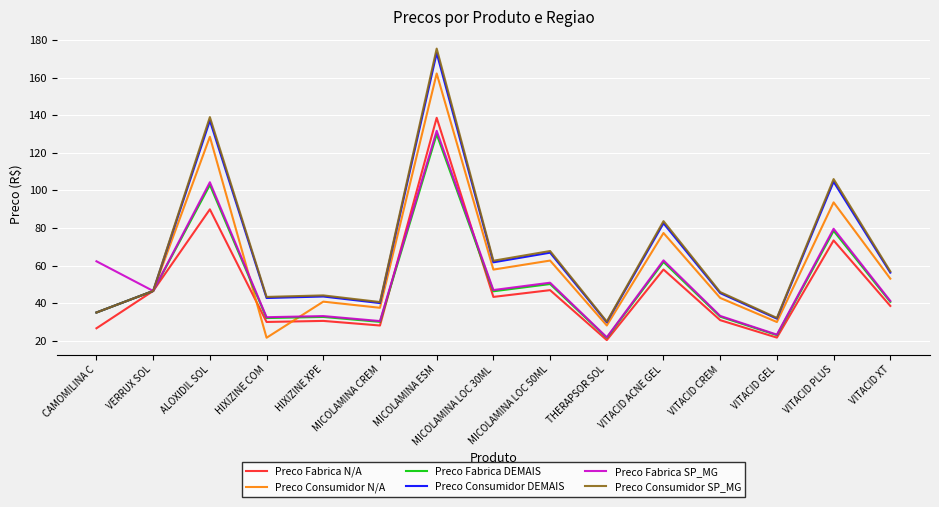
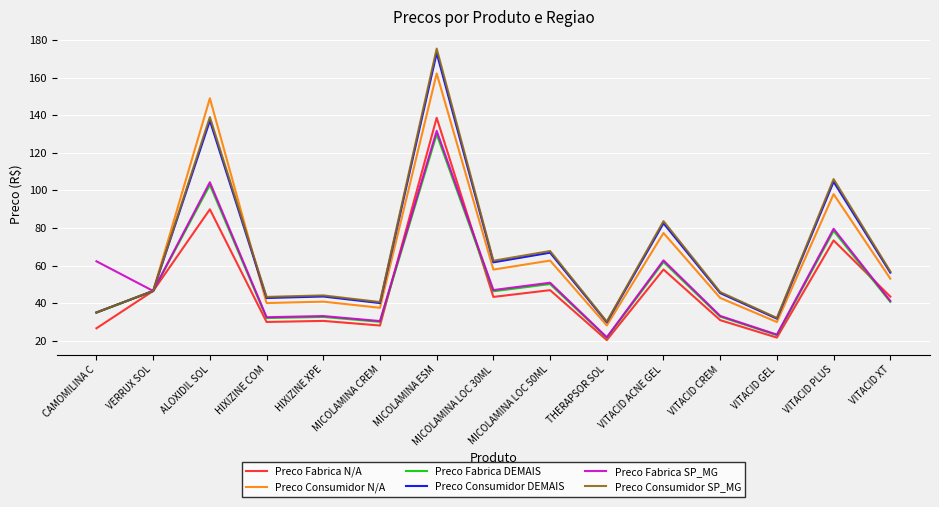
  {
    "Preco Fabrica N/A": {
      "CAMOMILINA C": 27,
      "ALOXIDIL SOL": 90,
      "HIXIZINE COM": 30,
      "HIXIZINE XPE": 31,
      "MICOLAMINA CREM": 28,
      "MICOLAMINA ESM": 139,
      "MICOLAMINA LOC 30ML": 43,
      "MICOLAMINA LOC 50ML": 47,
      "VITACID ACNE GEL": 58,
      "VITACID CREM": 31,
      "VITACID PLUS": 73,
-     "VITACID XT": 38
+     "VITACID XT": 43
    },
    "Preco Consumidor N/A": {
-     "ALOXIDIL SOL": 129,
-     "HIXIZINE COM": 22,
+     "ALOXIDIL SOL": 149,
+     "HIXIZINE COM": 40,
      "HIXIZINE XPE": 41,
      "MICOLAMINA CREM": 38,
      "MICOLAMINA ESM": 162,
      "MICOLAMINA LOC 30ML": 58,
      "MICOLAMINA LOC 50ML": 63,
      "THERAPSOR SOL": 28,
      "VITACID ACNE GEL": 77,
      "VITACID CREM": 43,
      "VITACID GEL": 30,
-     "VITACID PLUS": 94,
+     "VITACID PLUS": 98,
      "VITACID XT": 53
    },
    "Preco Fabrica DEMAIS": {
      "ALOXIDIL SOL": 103,
      "MICOLAMINA ESM": 130
    },
    "Preco Consumidor DEMAIS": {
      "ALOXIDIL SOL": 137,
      "MICOLAMINA ESM": 173,
      "VITACID PLUS": 105
    },
    "Preco Fabrica SP_MG": {
      "CAMOMILINA C": 62,
      "ALOXIDIL SOL": 104,
      "MICOLAMINA ESM": 132
    },
    "Preco Consumidor SP_MG": {
      "ALOXIDIL SOL": 139,
      "MICOLAMINA ESM": 175,
      "VITACID PLUS": 106
    }
  }
